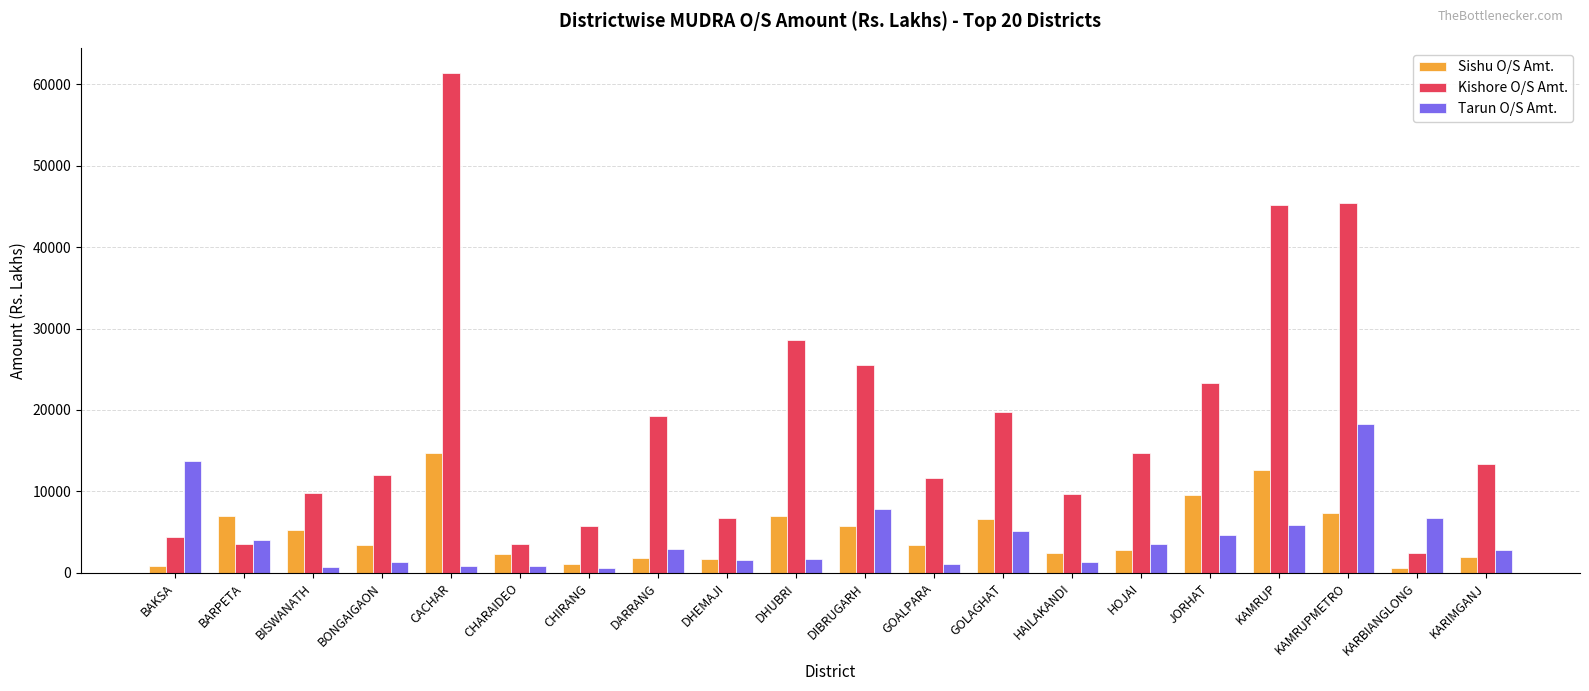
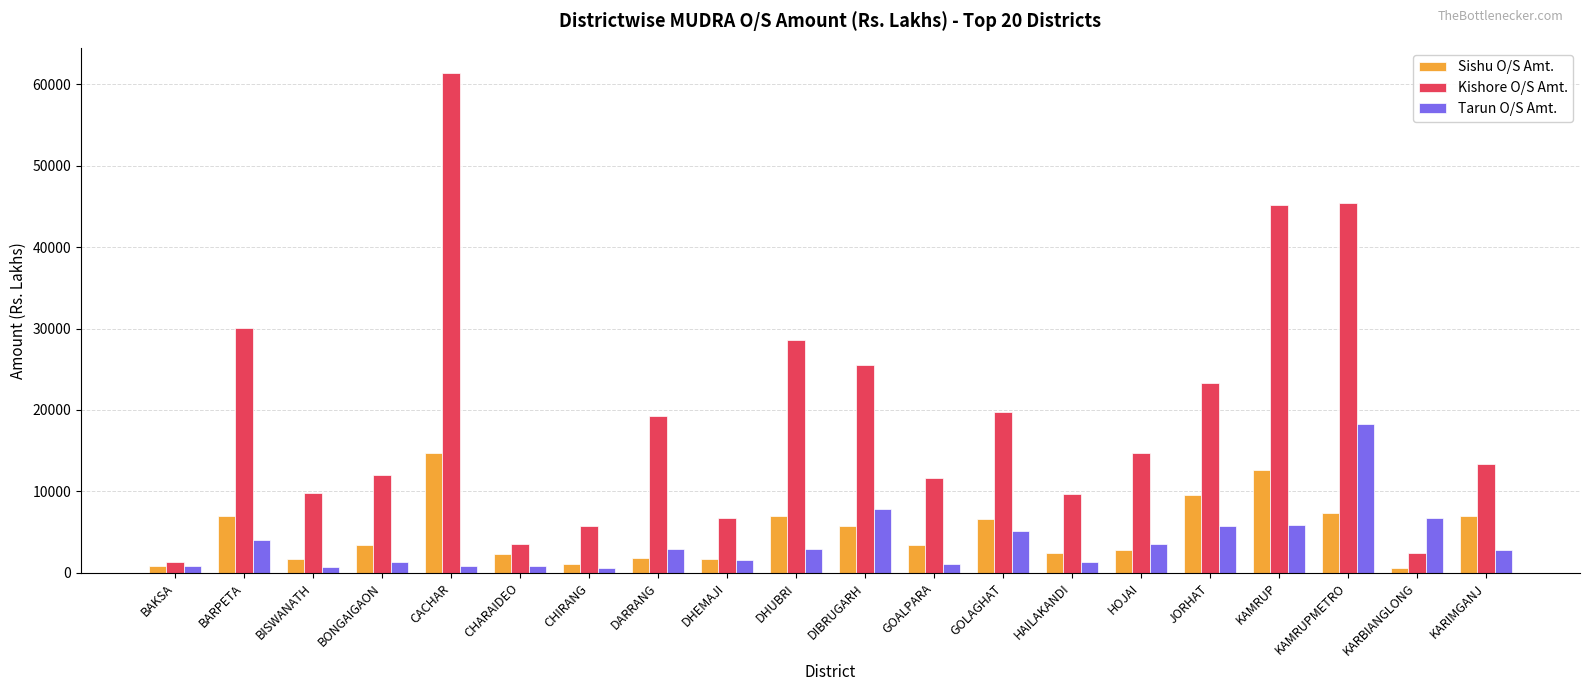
  {
    "Sishu O/S Amt.": {
      "BAKSA": 1000,
      "BARPETA": 7000,
-     "BISWANATH": 5000,
+     "BISWANATH": 2000,
      "BONGAIGAON": 3000,
      "CACHAR": 15000,
      "CHARAIDEO": 2000,
      "CHIRANG": 1000,
      "DARRANG": 2000,
      "DHEMAJI": 2000,
      "DHUBRI": 7000,
      "DIBRUGARH": 6000,
      "GOALPARA": 3000,
      "GOLAGHAT": 7000,
      "HAILAKANDI": 2000,
      "HOJAI": 3000,
      "JORHAT": 10000,
      "KAMRUP": 13000,
      "KAMRUPMETRO": 7000,
      "KARBIANGLONG": 1000,
-     "KARIMGANJ": 2000
+     "KARIMGANJ": 7000
    },
    "Kishore O/S Amt.": {
-     "BAKSA": 4000,
-     "BARPETA": 4000,
+     "BAKSA": 1000,
+     "BARPETA": 30000,
      "BISWANATH": 10000,
      "BONGAIGAON": 12000,
      "CACHAR": 61000,
      "CHARAIDEO": 4000,
      "CHIRANG": 6000,
      "DARRANG": 19000,
      "DHEMAJI": 7000,
      "DHUBRI": 29000,
      "DIBRUGARH": 26000,
      "GOALPARA": 12000,
      "GOLAGHAT": 20000,
      "HAILAKANDI": 10000,
      "HOJAI": 15000,
      "JORHAT": 23000,
      "KAMRUP": 45000,
      "KAMRUPMETRO": 45000,
      "KARBIANGLONG": 2000,
      "KARIMGANJ": 13000
    },
    "Tarun O/S Amt.": {
-     "BAKSA": 14000,
+     "BAKSA": 1000,
      "BARPETA": 4000,
      "BISWANATH": 1000,
      "BONGAIGAON": 1000,
      "CACHAR": 1000,
      "CHARAIDEO": 1000,
      "CHIRANG": 1000,
      "DARRANG": 3000,
      "DHEMAJI": 2000,
-     "DHUBRI": 2000,
+     "DHUBRI": 3000,
      "DIBRUGARH": 8000,
      "GOALPARA": 1000,
      "GOLAGHAT": 5000,
      "HAILAKANDI": 1000,
      "HOJAI": 4000,
-     "JORHAT": 5000,
+     "JORHAT": 6000,
      "KAMRUP": 6000,
      "KAMRUPMETRO": 18000,
      "KARBIANGLONG": 7000,
      "KARIMGANJ": 3000
    }
  }
